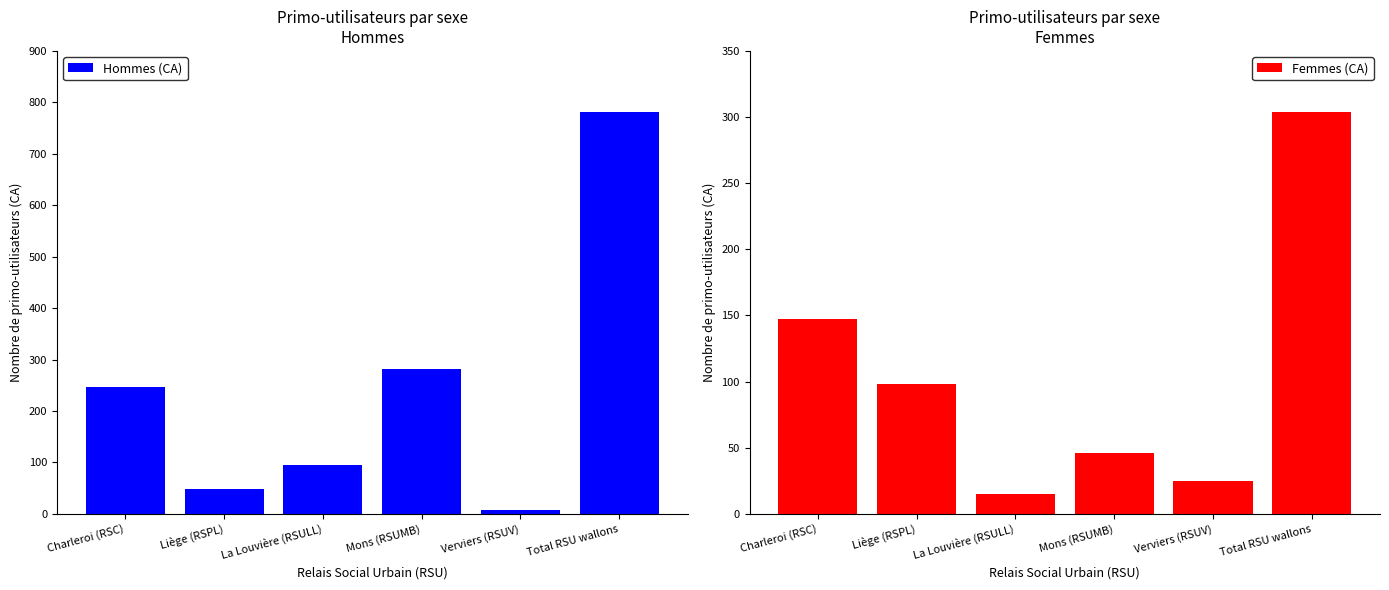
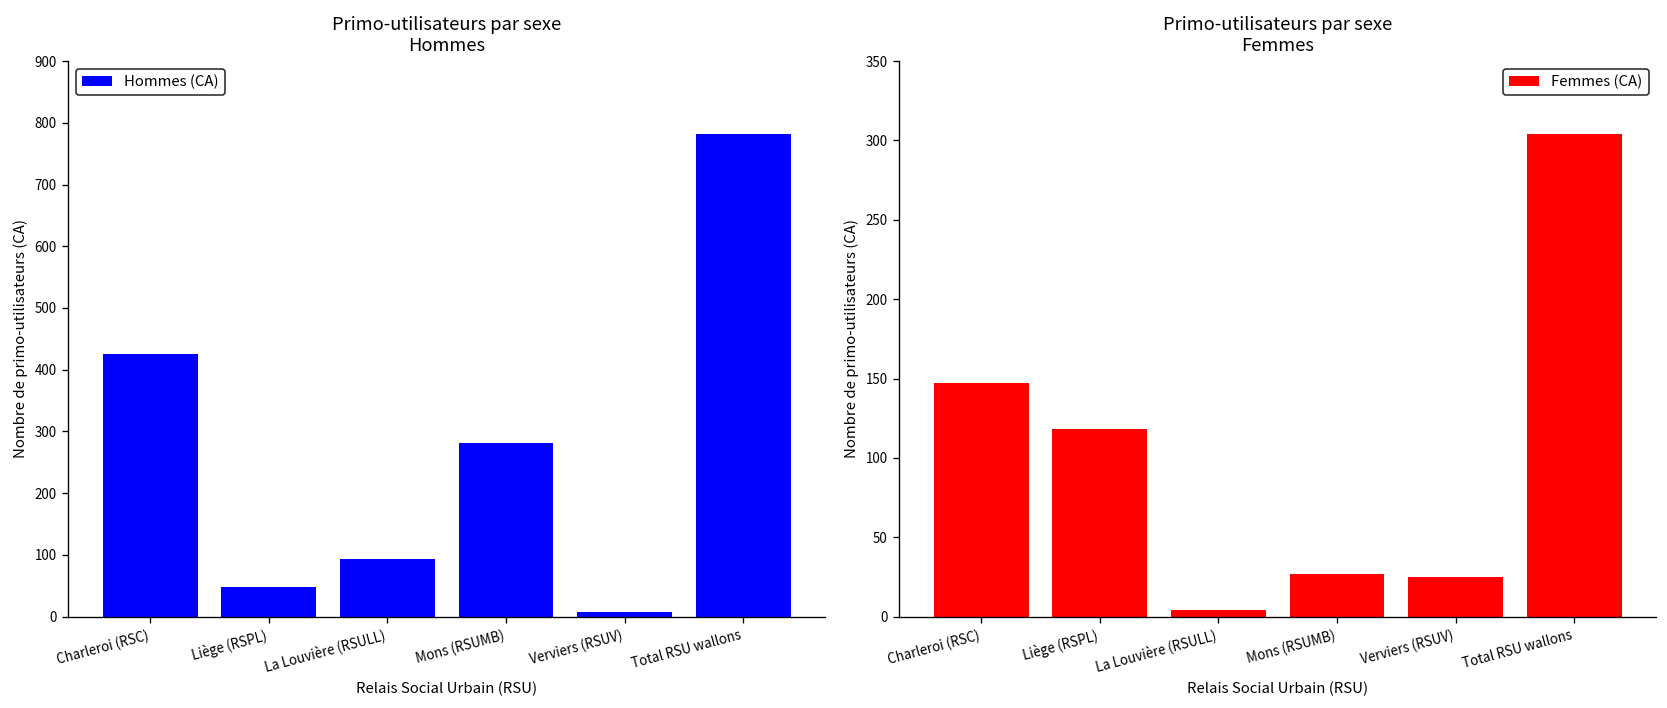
  {
    "Primo-utilisateurs par sexe Hommes": {
-     "Charleroi (RSC)": 250,
+     "Charleroi (RSC)": 430,
      "Liège (RSPL)": 50,
      "La Louvière (RSULL)": 90,
      "Mons (RSUMB)": 280,
      "Verviers (RSUV)": 10,
      "Total RSU wallons": 780
    },
    "Primo-utilisateurs par sexe Femmes": {
      "Charleroi (RSC)": 147,
-     "Liège (RSPL)": 98,
-     "La Louvière (RSULL)": 15,
-     "Mons (RSUMB)": 46,
+     "Liège (RSPL)": 118,
+     "La Louvière (RSULL)": 4,
+     "Mons (RSUMB)": 27,
      "Verviers (RSUV)": 25,
      "Total RSU wallons": 304
    }
  }
